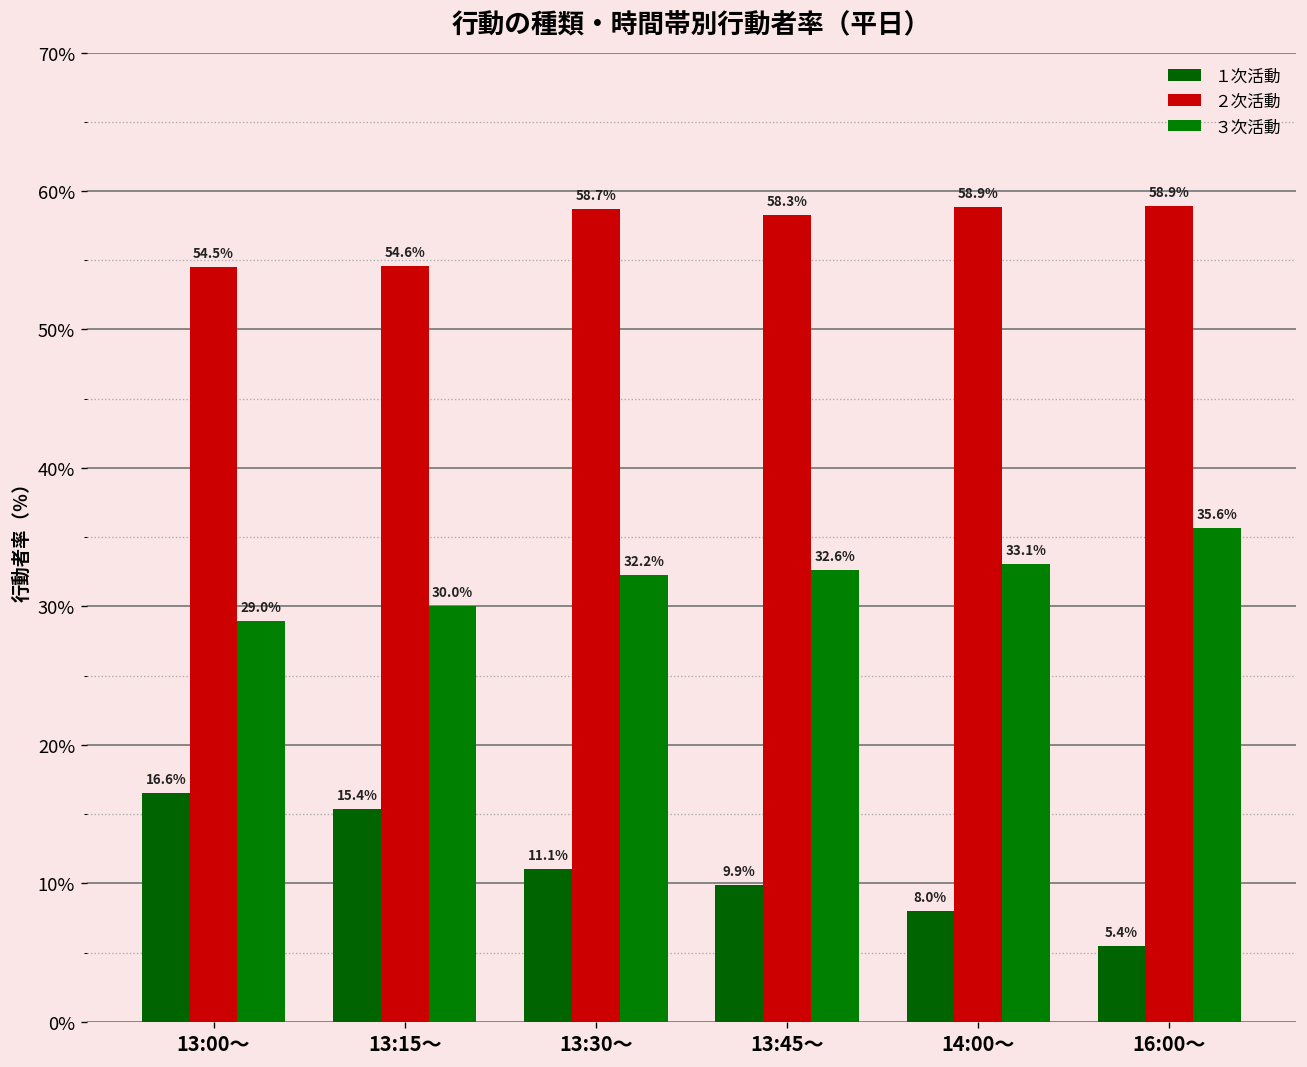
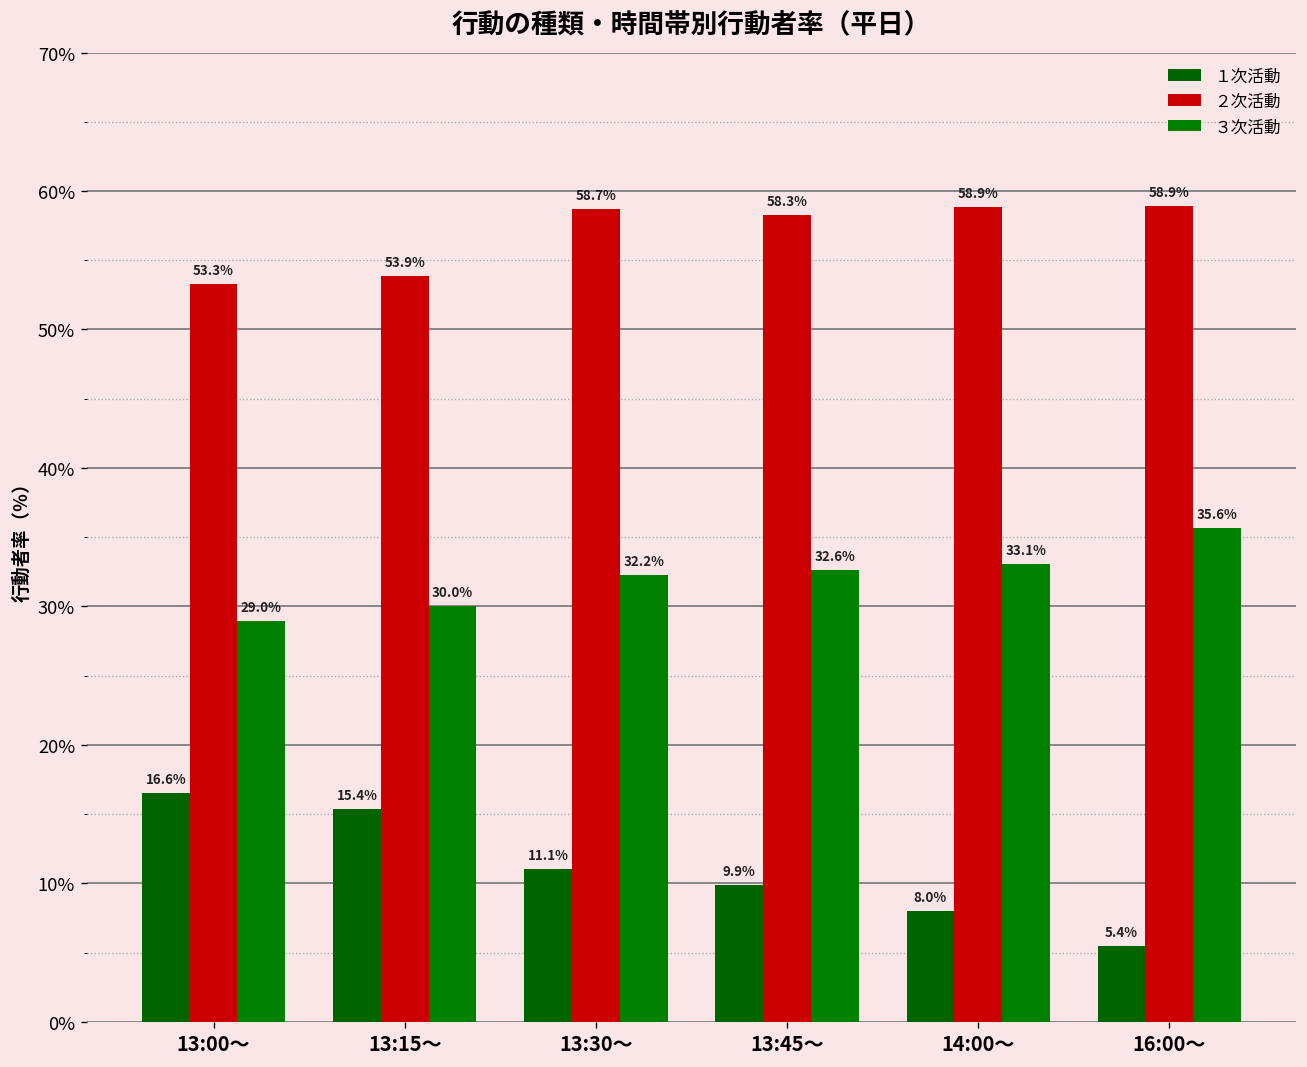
  {
    "２次活動": {
-     "13:00～": "54.5%",
-     "13:15～": "54.6%",
+     "13:00～": "53.3%",
+     "13:15～": "53.9%",
      "13:30～": "58.7%",
      "13:45～": "58.3%",
      "14:00～": "58.9%",
      "16:00～": "58.9%"
    }
  }
